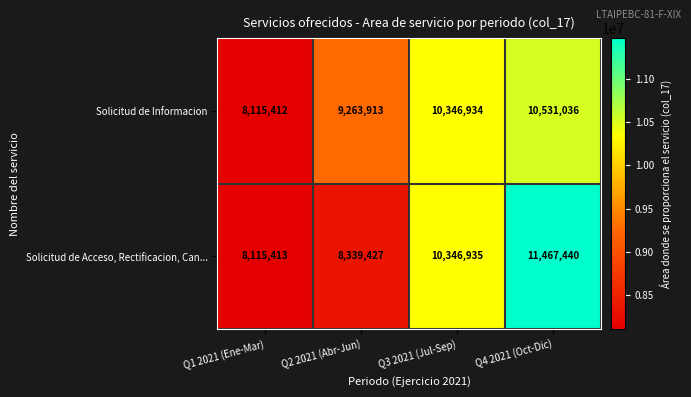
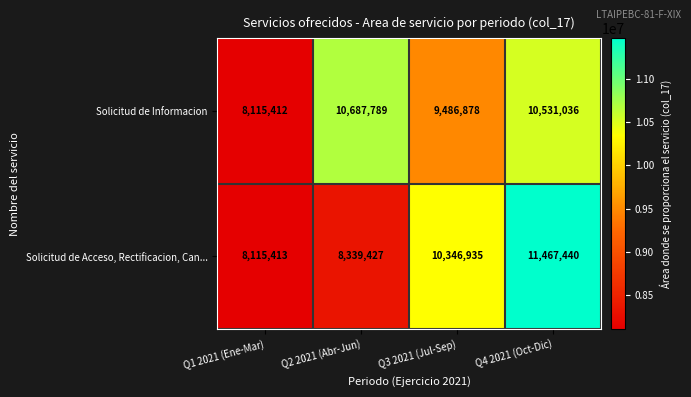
  {
    "Solicitud de Informacion": {
      "Q1 2021 (Ene-Mar)": "8,115,412",
-     "Q2 2021 (Abr-Jun)": "9,263,913",
-     "Q3 2021 (Jul-Sep)": "10,346,934",
+     "Q2 2021 (Abr-Jun)": "10,687,789",
+     "Q3 2021 (Jul-Sep)": "9,486,878",
      "Q4 2021 (Oct-Dic)": "10,531,036"
    },
    "Solicitud de Acceso, Rectificacion, Can...": {
      "Q1 2021 (Ene-Mar)": "8,115,413",
      "Q2 2021 (Abr-Jun)": "8,339,427",
      "Q3 2021 (Jul-Sep)": "10,346,935",
      "Q4 2021 (Oct-Dic)": "11,467,440"
    }
  }
